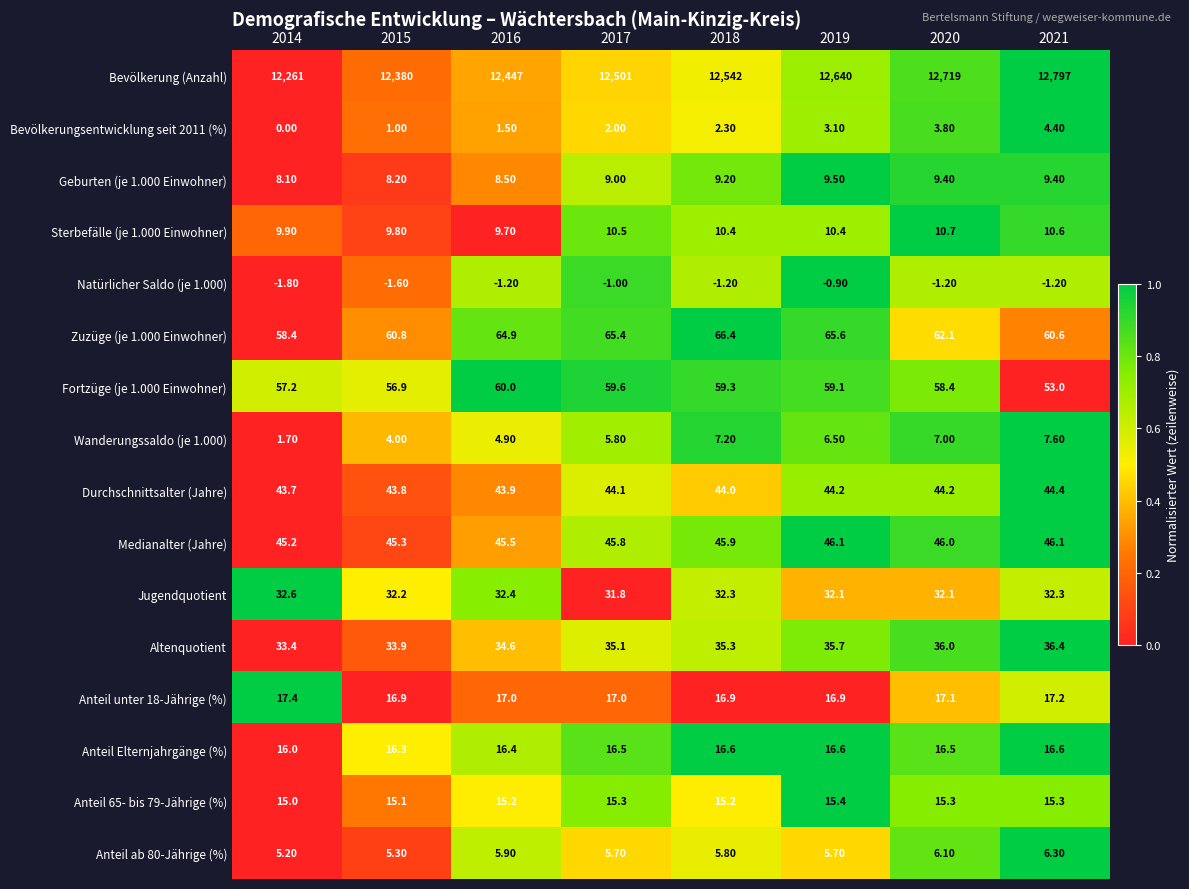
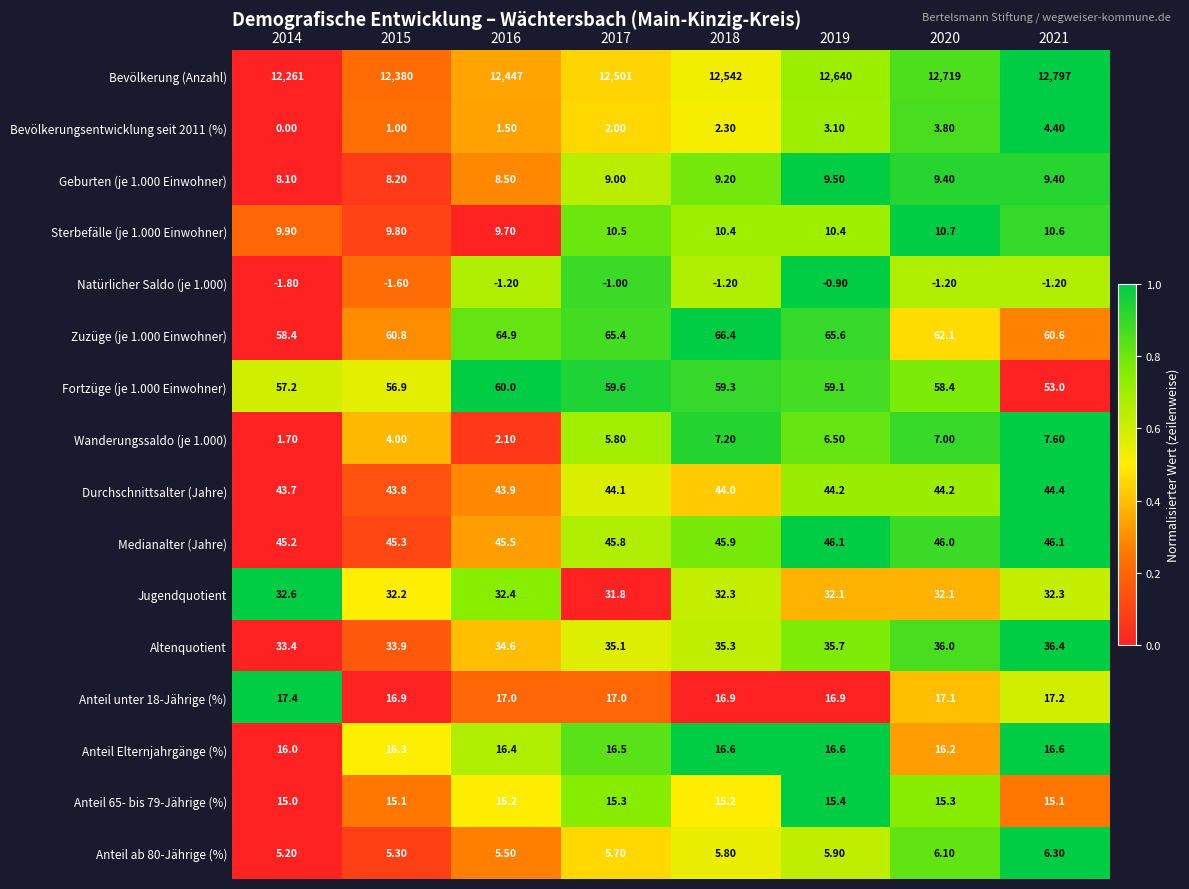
  {
    "Bevölkerung (Anzahl)": {
      "2014": "12,261",
      "2015": "12,380",
      "2016": "12,447",
      "2017": "12,501",
      "2018": "12,542",
      "2019": "12,640",
      "2020": "12,719",
      "2021": "12,797"
    },
    "Bevölkerungsentwicklung seit 2011 (%)": {
      "2014": "0.00",
      "2015": "1.00",
      "2016": "1.50",
      "2017": "2.00",
      "2018": "2.30",
      "2019": "3.10",
      "2020": "3.80",
      "2021": "4.40"
    },
    "Geburten (je 1.000 Einwohner)": {
      "2014": "8.10",
      "2015": "8.20",
      "2016": "8.50",
      "2017": "9.00",
      "2018": "9.20",
      "2019": "9.50",
      "2020": "9.40",
      "2021": "9.40"
    },
    "Sterbefälle (je 1.000 Einwohner)": {
      "2014": "9.90",
      "2015": "9.80",
      "2016": "9.70",
      "2017": "10.5",
      "2018": "10.4",
      "2019": "10.4",
      "2020": "10.7",
      "2021": "10.6"
    },
    "Natürlicher Saldo (je 1.000)": {
      "2014": "-1.80",
      "2015": "-1.60",
      "2016": "-1.20",
      "2017": "-1.00",
      "2018": "-1.20",
      "2019": "-0.90",
      "2020": "-1.20",
      "2021": "-1.20"
    },
    "Zuzüge (je 1.000 Einwohner)": {
      "2014": "58.4",
      "2015": "60.8",
      "2016": "64.9",
      "2017": "65.4",
      "2018": "66.4",
      "2019": "65.6",
      "2020": "62.1",
      "2021": "60.6"
    },
    "Fortzüge (je 1.000 Einwohner)": {
      "2014": "57.2",
      "2015": "56.9",
      "2016": "60.0",
      "2017": "59.6",
      "2018": "59.3",
      "2019": "59.1",
      "2020": "58.4",
      "2021": "53.0"
    },
    "Wanderungssaldo (je 1.000)": {
      "2014": "1.70",
      "2015": "4.00",
-     "2016": "4.90",
+     "2016": "2.10",
      "2017": "5.80",
      "2018": "7.20",
      "2019": "6.50",
      "2020": "7.00",
      "2021": "7.60"
    },
    "Durchschnittsalter (Jahre)": {
      "2014": "43.7",
      "2015": "43.8",
      "2016": "43.9",
      "2017": "44.1",
      "2018": "44.0",
      "2019": "44.2",
      "2020": "44.2",
      "2021": "44.4"
    },
    "Medianalter (Jahre)": {
      "2014": "45.2",
      "2015": "45.3",
      "2016": "45.5",
      "2017": "45.8",
      "2018": "45.9",
      "2019": "46.1",
      "2020": "46.0",
      "2021": "46.1"
    },
    "Jugendquotient": {
      "2014": "32.6",
      "2015": "32.2",
      "2016": "32.4",
      "2017": "31.8",
      "2018": "32.3",
      "2019": "32.1",
      "2020": "32.1",
      "2021": "32.3"
    },
    "Altenquotient": {
      "2014": "33.4",
      "2015": "33.9",
      "2016": "34.6",
      "2017": "35.1",
      "2018": "35.3",
      "2019": "35.7",
      "2020": "36.0",
      "2021": "36.4"
    },
    "Anteil unter 18-Jährige (%)": {
      "2014": "17.4",
      "2015": "16.9",
      "2016": "17.0",
      "2017": "17.0",
      "2018": "16.9",
      "2019": "16.9",
      "2020": "17.1",
      "2021": "17.2"
    },
    "Anteil Elternjahrgänge (%)": {
      "2014": "16.0",
      "2015": "16.3",
      "2016": "16.4",
      "2017": "16.5",
      "2018": "16.6",
      "2019": "16.6",
-     "2020": "16.5",
+     "2020": "16.2",
      "2021": "16.6"
    },
    "Anteil 65- bis 79-Jährige (%)": {
      "2014": "15.0",
      "2015": "15.1",
      "2016": "15.2",
      "2017": "15.3",
      "2018": "15.2",
      "2019": "15.4",
      "2020": "15.3",
-     "2021": "15.3"
+     "2021": "15.1"
    },
    "Anteil ab 80-Jährige (%)": {
      "2014": "5.20",
      "2015": "5.30",
-     "2016": "5.90",
+     "2016": "5.50",
      "2017": "5.70",
      "2018": "5.80",
-     "2019": "5.70",
+     "2019": "5.90",
      "2020": "6.10",
      "2021": "6.30"
    }
  }
